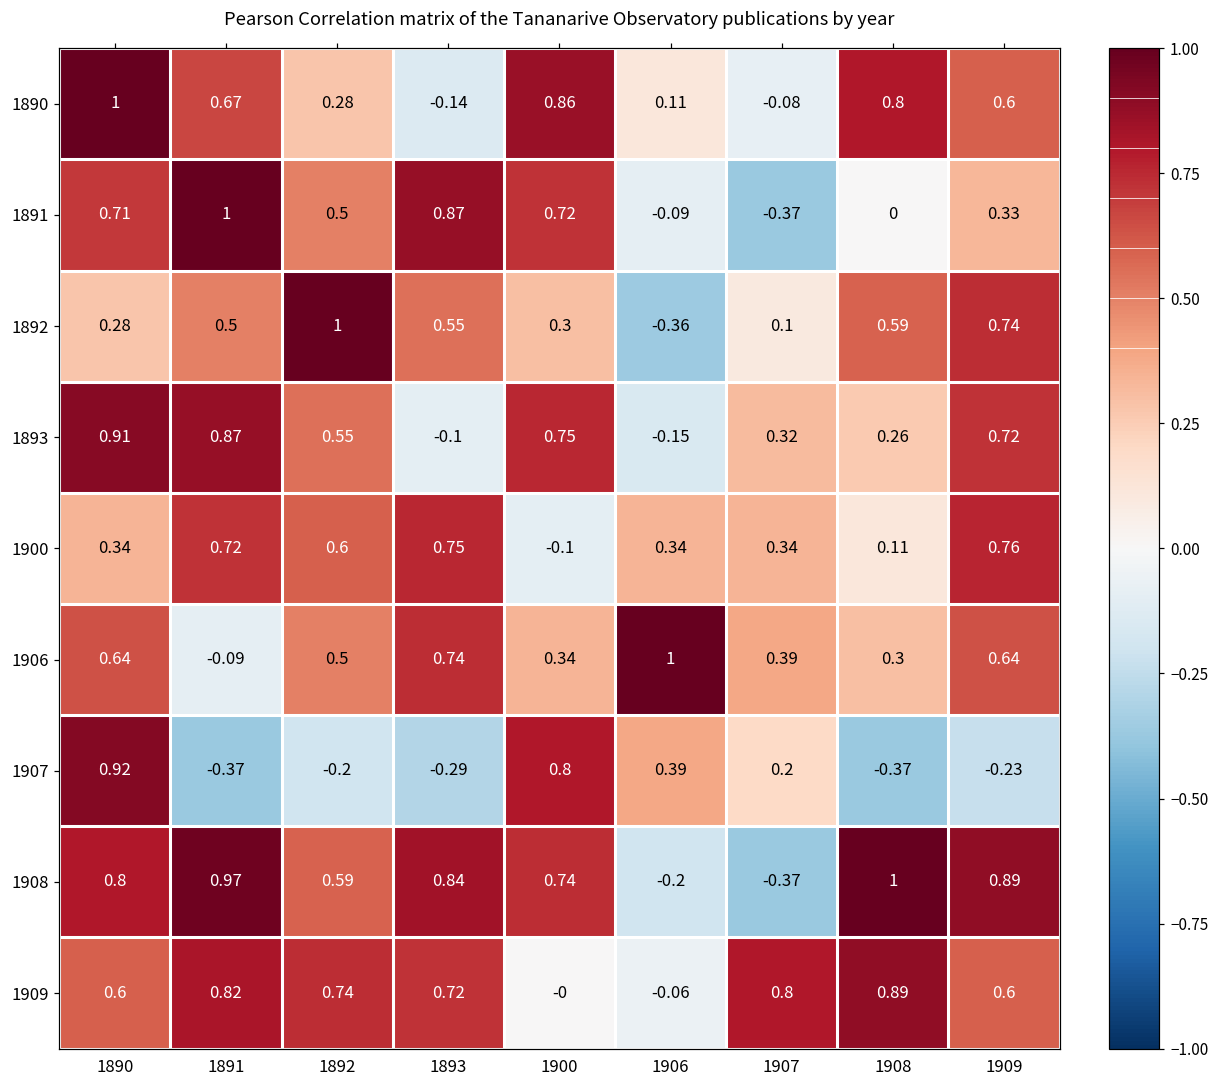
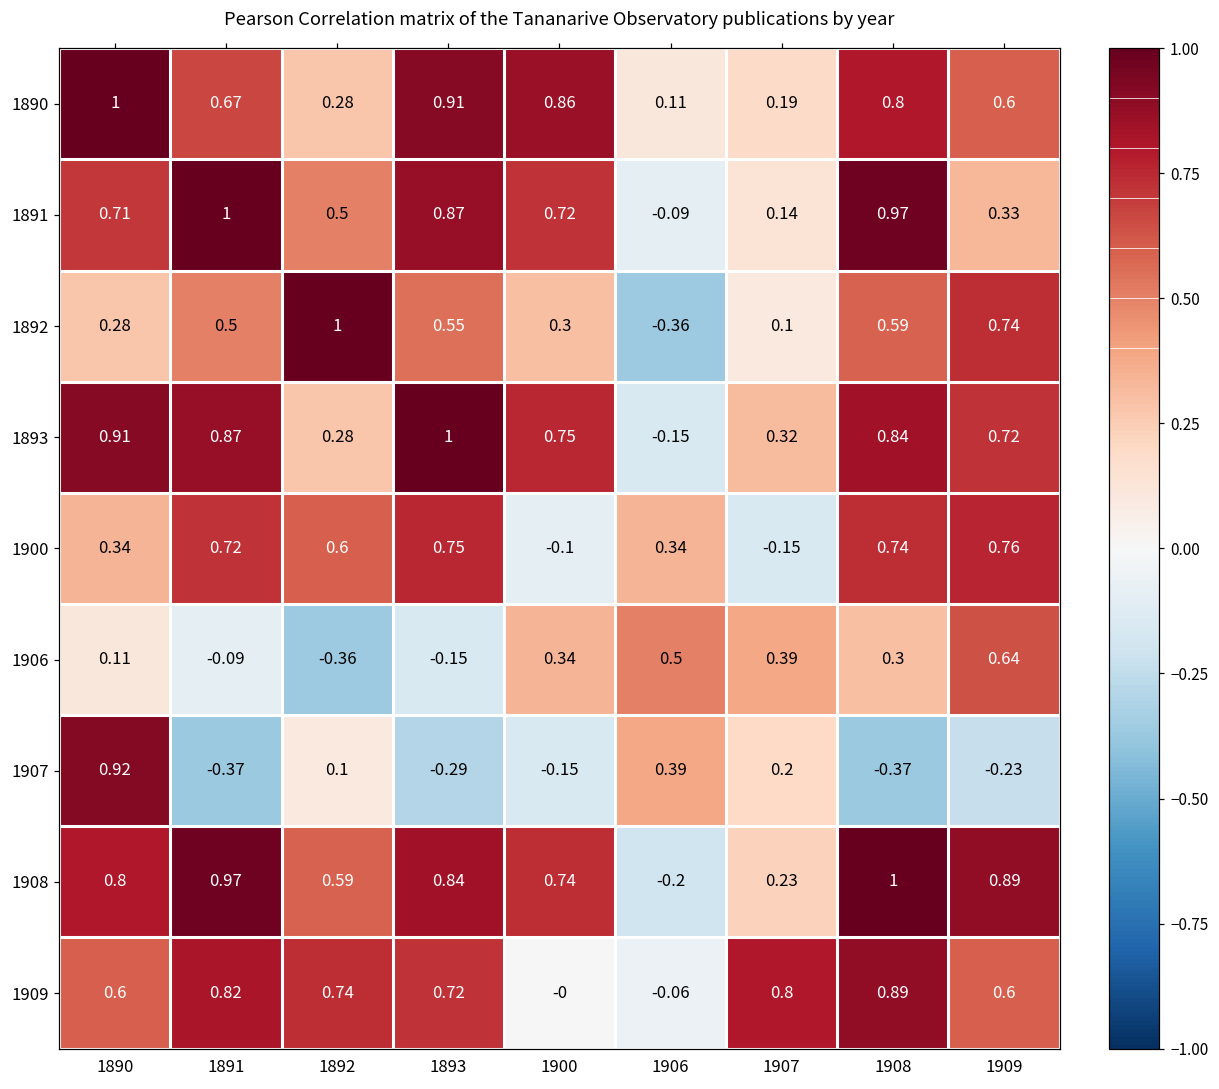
  {
    "1890": {
      "1890": 1,
      "1891": 0.67,
      "1892": 0.28,
-     "1893": -0.14,
+     "1893": 0.91,
      "1900": 0.86,
      "1906": 0.11,
-     "1907": -0.08,
+     "1907": 0.19,
      "1908": 0.8,
      "1909": 0.6
    },
    "1891": {
      "1890": 0.71,
      "1891": 1,
      "1892": 0.5,
      "1893": 0.87,
      "1900": 0.72,
      "1906": -0.09,
-     "1907": -0.37,
-     "1908": 0,
+     "1907": 0.14,
+     "1908": 0.97,
      "1909": 0.33
    },
    "1892": {
      "1890": 0.28,
      "1891": 0.5,
      "1892": 1,
      "1893": 0.55,
      "1900": 0.3,
      "1906": -0.36,
      "1907": 0.1,
      "1908": 0.59,
      "1909": 0.74
    },
    "1893": {
      "1890": 0.91,
      "1891": 0.87,
-     "1892": 0.55,
-     "1893": -0.1,
+     "1892": 0.28,
+     "1893": 1,
      "1900": 0.75,
      "1906": -0.15,
      "1907": 0.32,
-     "1908": 0.26,
+     "1908": 0.84,
      "1909": 0.72
    },
    "1900": {
      "1890": 0.34,
      "1891": 0.72,
      "1892": 0.6,
      "1893": 0.75,
      "1900": -0.1,
      "1906": 0.34,
-     "1907": 0.34,
-     "1908": 0.11,
+     "1907": -0.15,
+     "1908": 0.74,
      "1909": 0.76
    },
    "1906": {
-     "1890": 0.64,
+     "1890": 0.11,
      "1891": -0.09,
-     "1892": 0.5,
-     "1893": 0.74,
+     "1892": -0.36,
+     "1893": -0.15,
      "1900": 0.34,
-     "1906": 1,
+     "1906": 0.5,
      "1907": 0.39,
      "1908": 0.3,
      "1909": 0.64
    },
    "1907": {
      "1890": 0.92,
      "1891": -0.37,
-     "1892": -0.2,
+     "1892": 0.1,
      "1893": -0.29,
-     "1900": 0.8,
+     "1900": -0.15,
      "1906": 0.39,
      "1907": 0.2,
      "1908": -0.37,
      "1909": -0.23
    },
    "1908": {
      "1890": 0.8,
      "1891": 0.97,
      "1892": 0.59,
      "1893": 0.84,
      "1900": 0.74,
      "1906": -0.2,
-     "1907": -0.37,
+     "1907": 0.23,
      "1908": 1,
      "1909": 0.89
    },
    "1909": {
      "1890": 0.6,
      "1891": 0.82,
      "1892": 0.74,
      "1893": 0.72,
      "1900": -0,
      "1906": -0.06,
      "1907": 0.8,
      "1908": 0.89,
      "1909": 0.6
    }
  }
